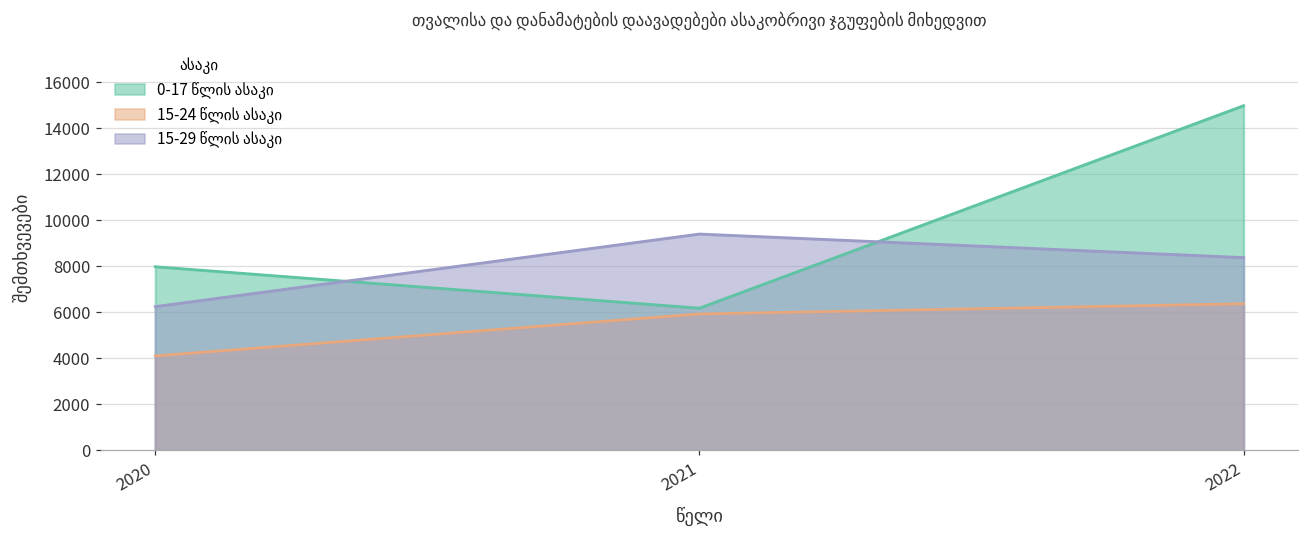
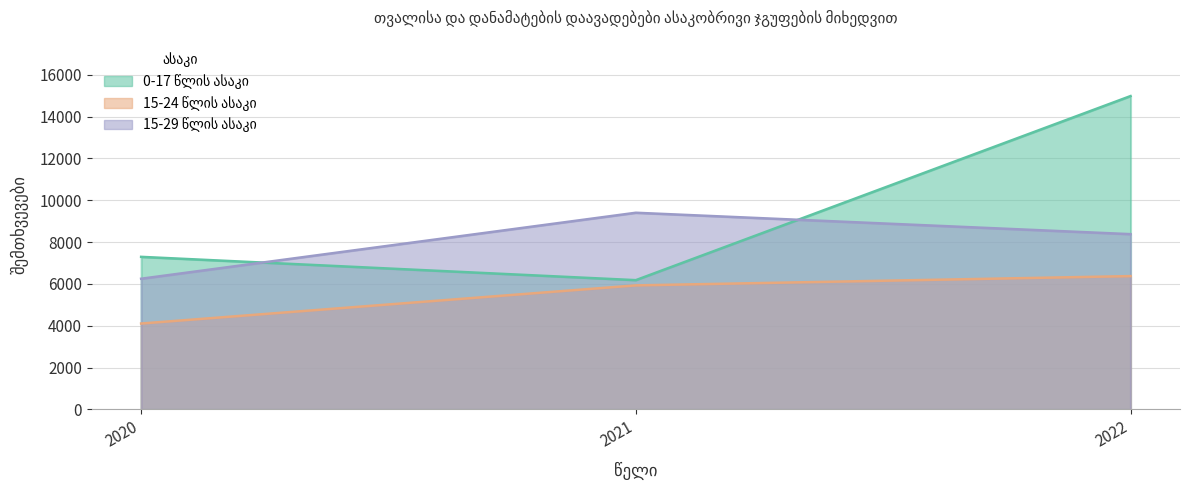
  {
    "0-17 წლის ასაკი": {
-     "2020": 8000,
+     "2020": 7300,
      "2021": 6200,
      "2022": 15000
    },
    "15-24 წლის ასაკი": {
      "2020": 4100,
      "2021": 5900,
      "2022": 6400
    },
    "15-29 წლის ასაკი": {
      "2020": 6200,
      "2021": 9400,
      "2022": 8400
    }
  }
